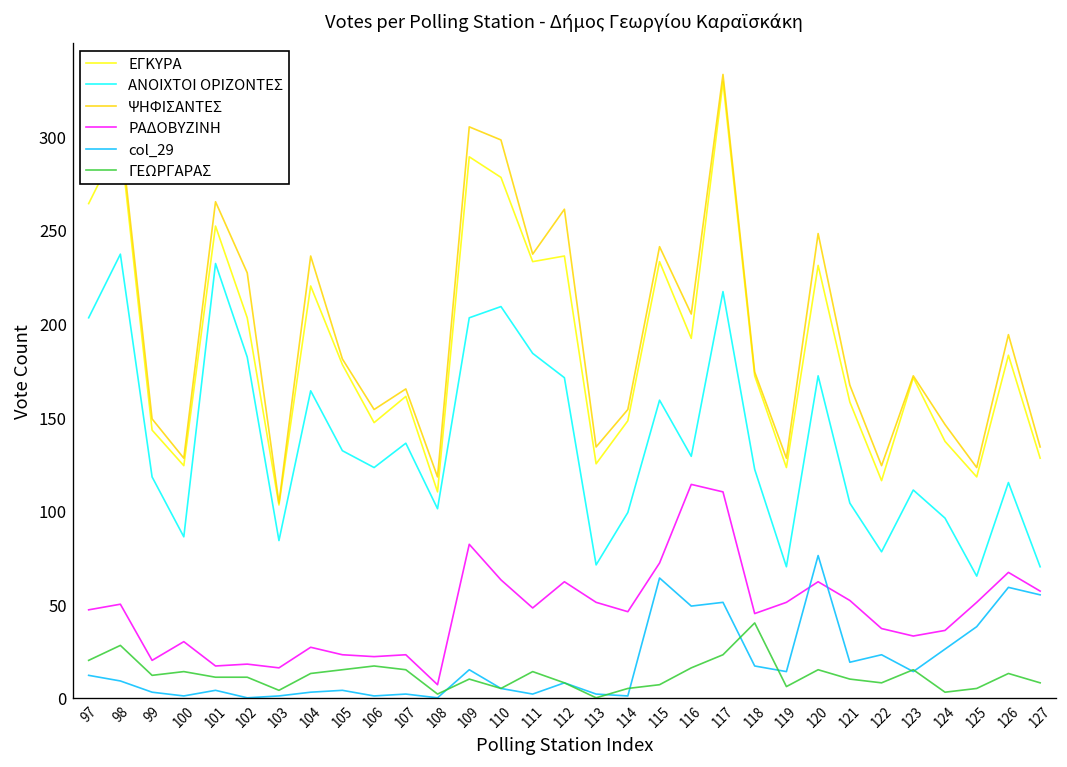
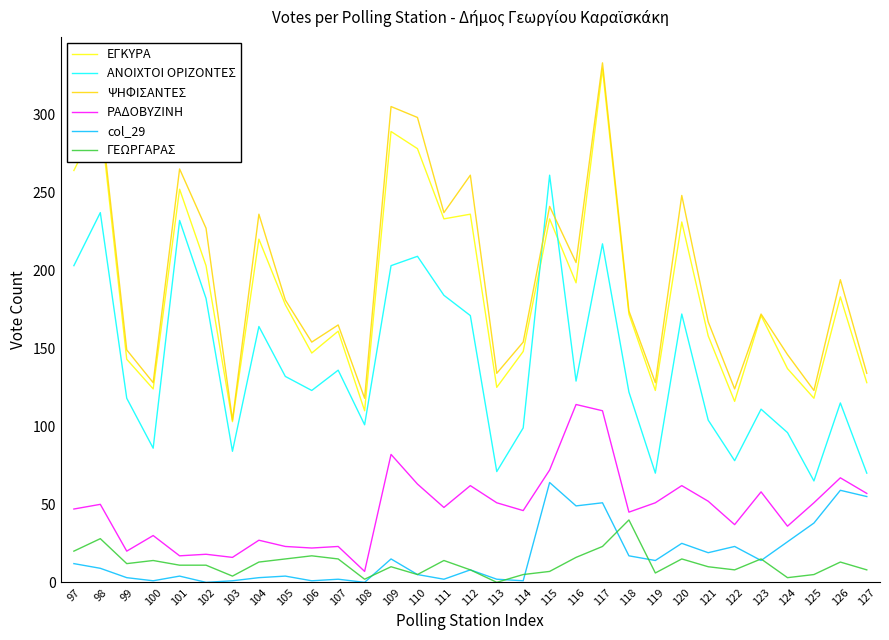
  {
    "ΑΝΟΙΧΤΟΙ ΟΡΙΖΟΝΤΕΣ": {
      "97": 203,
      "98": 237,
      "99": 118,
      "100": 86,
      "101": 232,
      "102": 182,
      "103": 84,
      "104": 164,
      "105": 132,
      "106": 123,
      "107": 136,
      "108": 101,
      "109": 203,
      "110": 209,
      "111": 184,
      "112": 171,
      "113": 71,
      "114": 99,
-     "115": 159,
+     "115": 261,
      "116": 129,
      "117": 217,
      "118": 122,
      "119": 70,
      "120": 172,
      "121": 104,
      "122": 78,
      "123": 111,
      "124": 96,
      "125": 65,
      "126": 115,
      "127": 70
    },
    "ΡΑΔΟΒΥΖΙΝΗ": {
      "97": 47,
      "98": 50,
      "99": 20,
      "100": 30,
      "101": 17,
      "102": 18,
      "103": 16,
      "104": 27,
      "105": 23,
      "106": 22,
      "107": 23,
      "108": 7,
      "109": 82,
      "110": 63,
      "111": 48,
      "112": 62,
      "113": 51,
      "114": 46,
      "115": 72,
      "116": 114,
      "117": 110,
      "118": 45,
      "119": 51,
      "120": 62,
      "121": 52,
      "122": 37,
-     "123": 33,
+     "123": 58,
      "124": 36,
      "125": 51,
      "126": 67,
      "127": 57
    },
    "col_29": {
      "97": 12,
      "98": 9,
      "99": 3,
      "100": 1,
      "101": 4,
      "102": 0,
      "103": 1,
      "104": 3,
      "105": 4,
      "106": 1,
      "107": 2,
      "108": 0,
      "109": 15,
      "111": 2,
      "113": 2,
      "114": 1,
      "115": 64,
      "116": 49,
      "117": 51,
      "118": 17,
      "119": 14,
-     "120": 76,
+     "120": 25,
      "121": 19,
      "122": 23,
      "124": 26,
      "125": 38,
      "126": 59,
      "127": 55
    },
    "ΓΕΩΡΓΑΡΑΣ": {
      "97": 20,
      "98": 28,
      "99": 12,
      "100": 14,
      "101": 11,
      "102": 11,
      "103": 4,
      "104": 13,
      "105": 15,
      "106": 17,
      "107": 15,
      "108": 2,
      "109": 10,
      "111": 14,
      "113": 0,
      "114": 5,
      "115": 7,
      "116": 16,
      "117": 23,
      "118": 40,
      "119": 6,
      "120": 15,
      "121": 10,
      "122": 8,
      "124": 3,
      "125": 5,
      "126": 13,
      "127": 8
    }
  }
